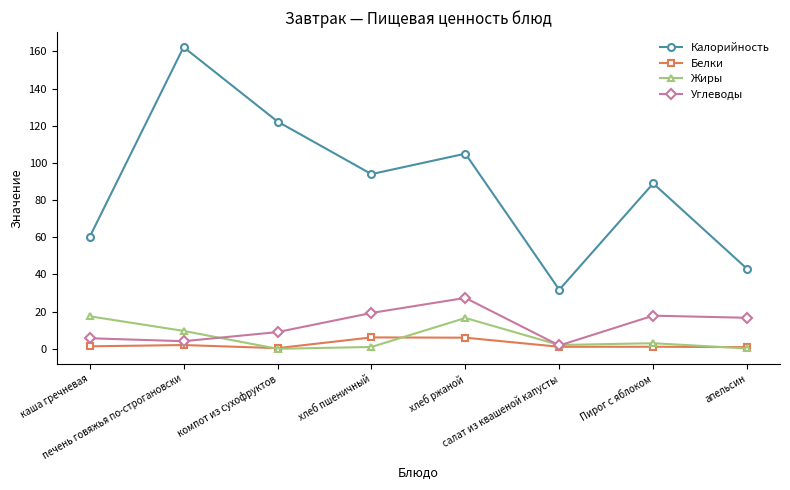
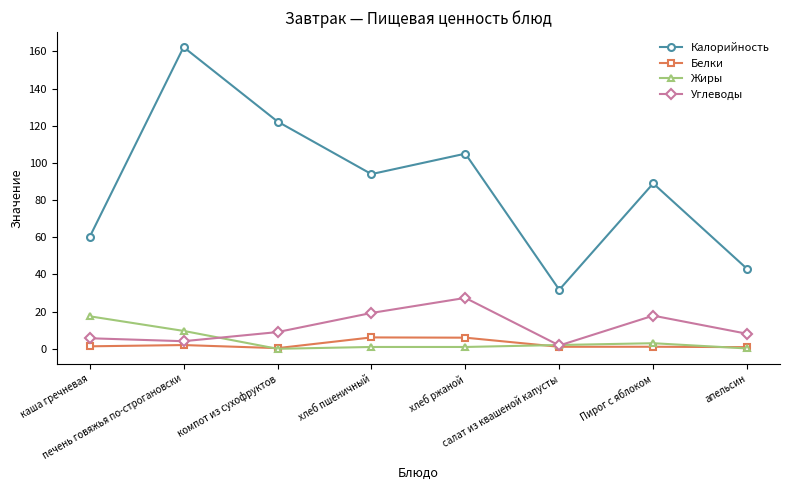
  {
    "Калорийность": {
      "каша гречневая": 60,
      "печень говяжья по-строгановски": 162,
      "компот из сухофруктов": 122,
      "хлеб пшеничный": 94,
      "хлеб ржаной": 105,
      "салат из квашеной капусты": 32,
      "Пирог с яблоком": 89,
      "апельсин": 43
    },
    "Белки": {
      "каша гречневая": 1,
      "печень говяжья по-строгановски": 2,
      "хлеб пшеничный": 6,
      "хлеб ржаной": 6,
      "Пирог с яблоком": 1
    },
    "Жиры": {
      "каша гречневая": 18,
      "печень говяжья по-строгановски": 10,
      "хлеб пшеничный": 1,
-     "хлеб ржаной": 17,
+     "хлеб ржаной": 1,
      "Пирог с яблоком": 3
    },
    "Углеводы": {
      "каша гречневая": 6,
      "печень говяжья по-строгановски": 4,
      "компот из сухофруктов": 9,
      "хлеб пшеничный": 19,
      "хлеб ржаной": 27,
      "Пирог с яблоком": 18,
-     "апельсин": 17
+     "апельсин": 8
    }
  }
